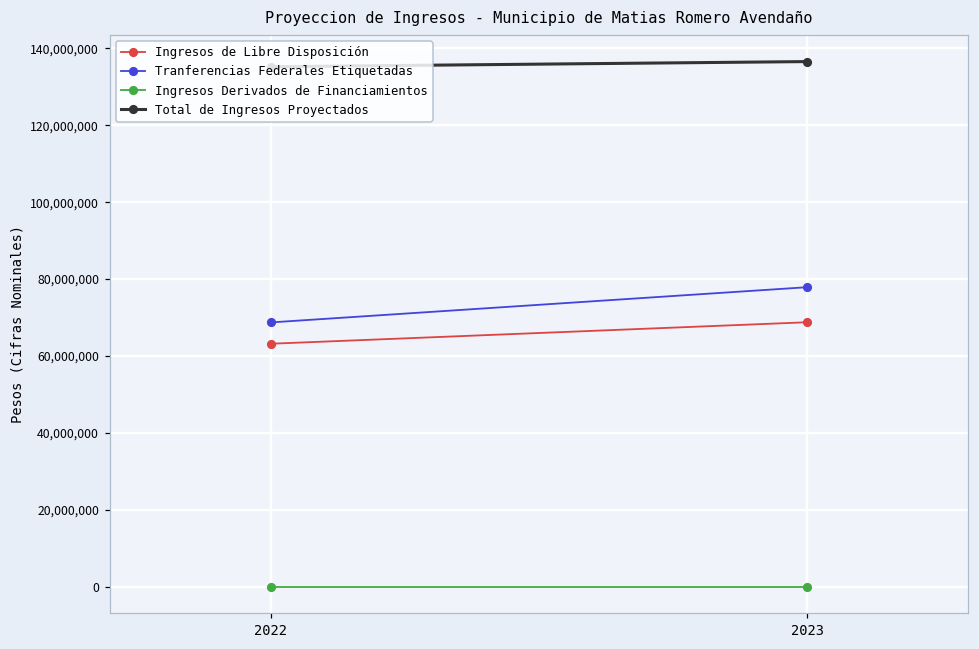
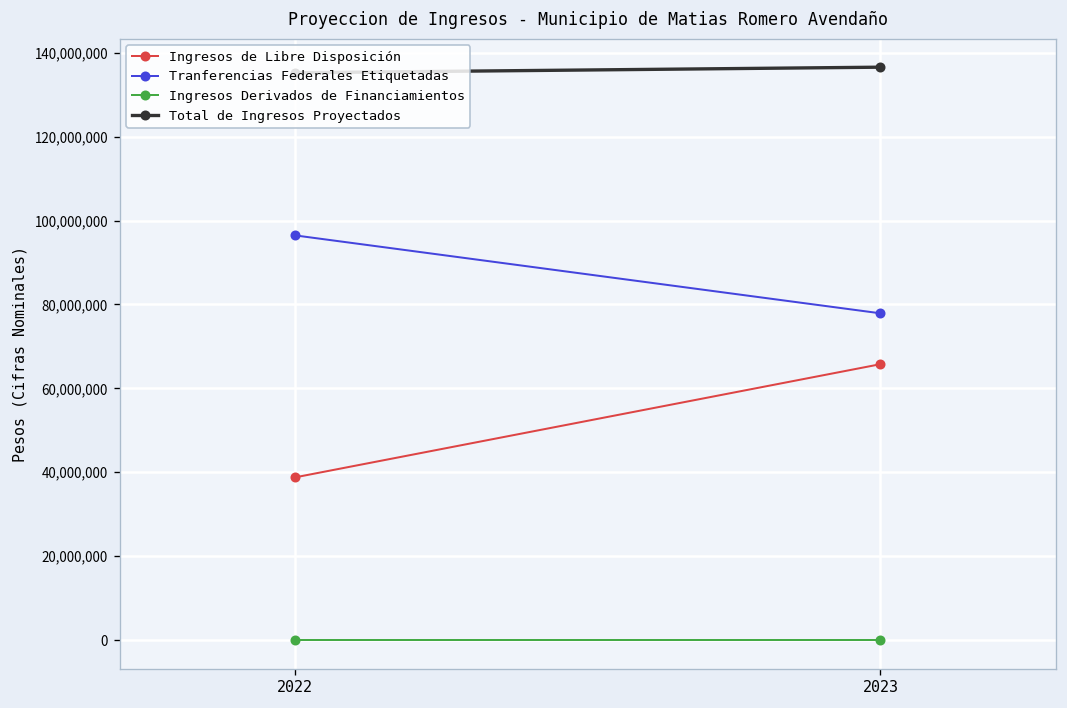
  {
    "Ingresos de Libre Disposición": {
-     "2022": "63,000,000",
-     "2023": "69,000,000"
+     "2022": "39,000,000",
+     "2023": "66,000,000"
    },
    "Tranferencias Federales Etiquetadas": {
-     "2022": "69,000,000",
+     "2022": "96,000,000",
      "2023": "78,000,000"
    },
    "Ingresos Derivados de Financiamientos": {
      "2022": "0",
      "2023": "0"
    },
    "Total de Ingresos Proyectados": {
      "2023": "137,000,000"
    }
  }
